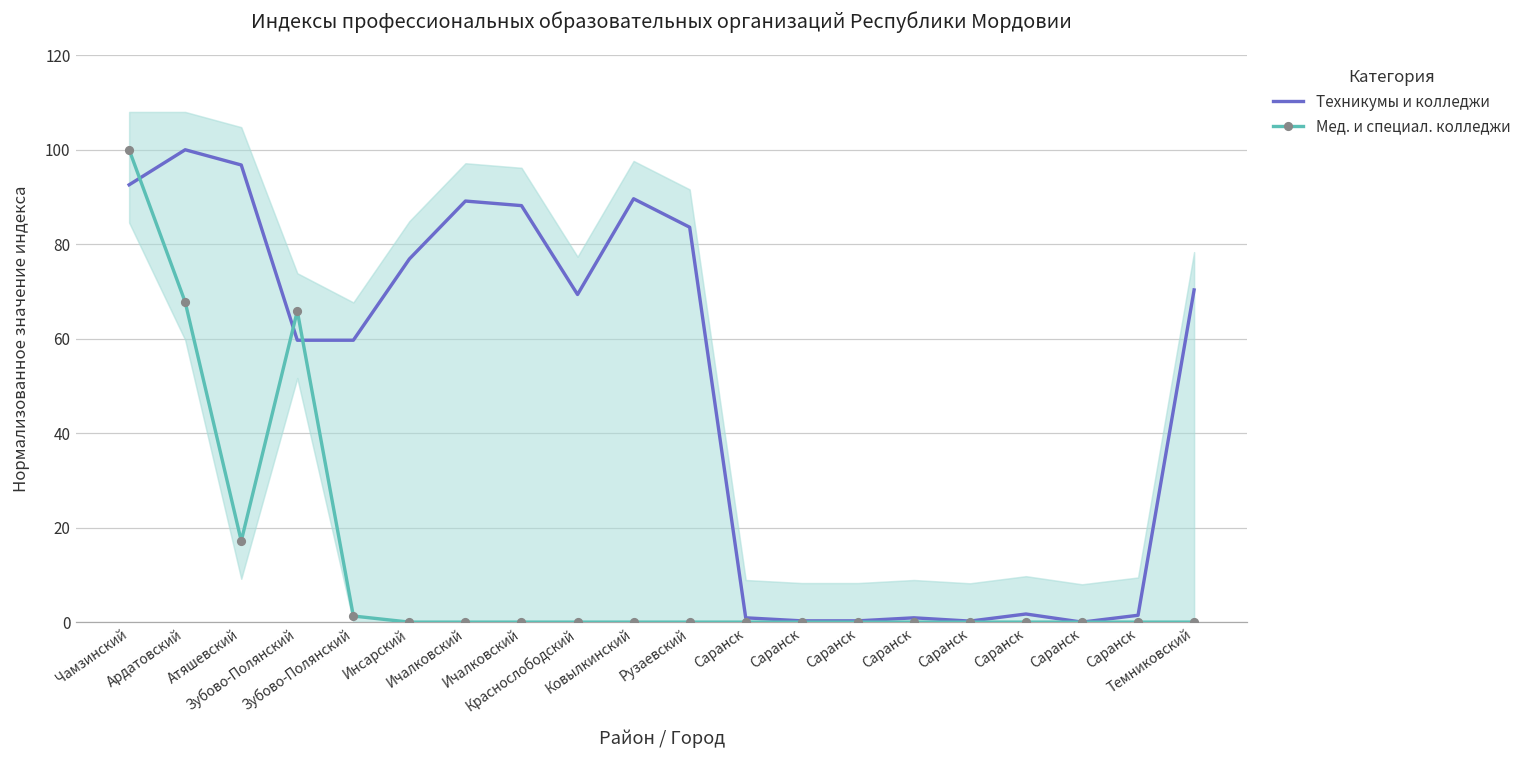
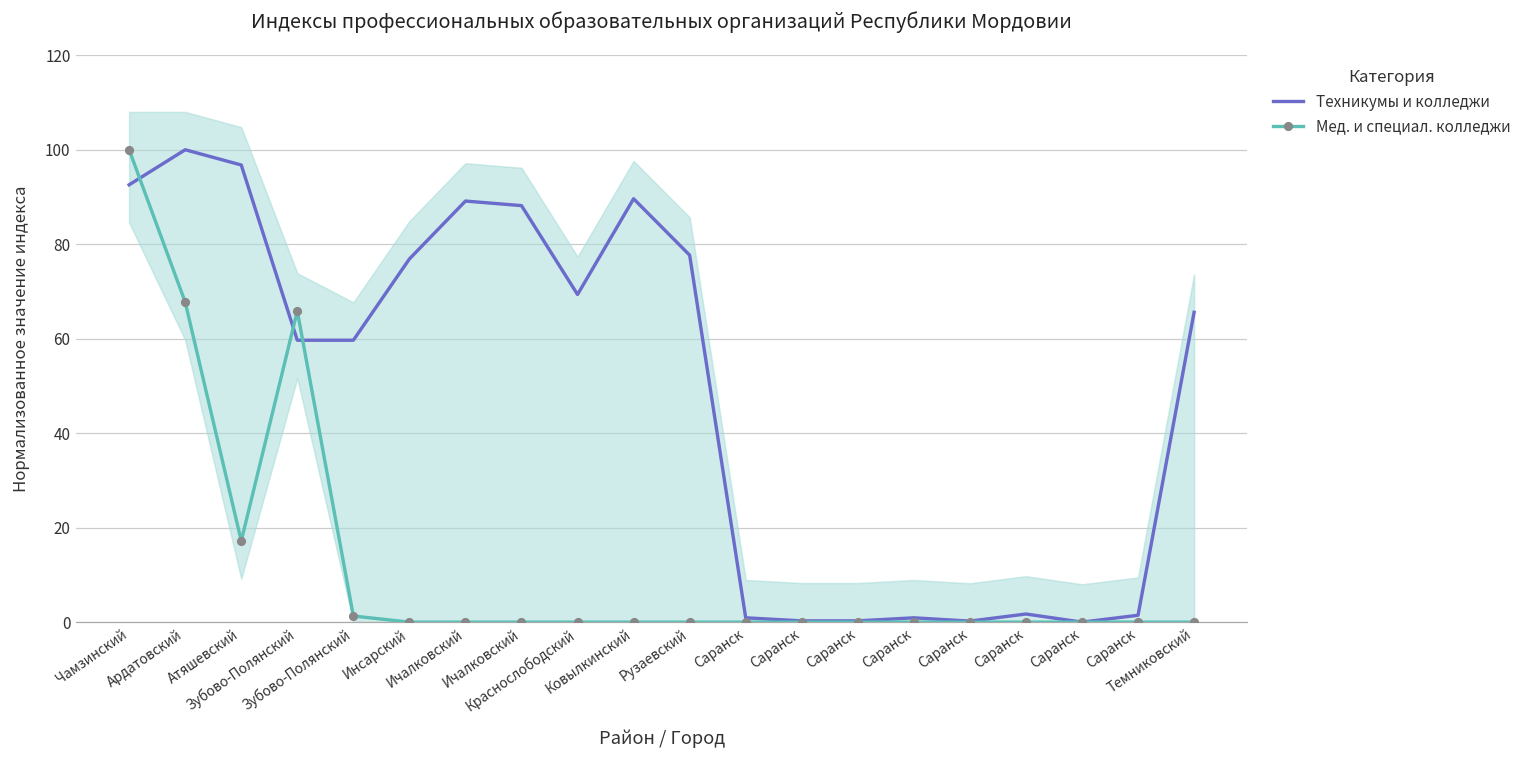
  {
    "Техникумы и колледжи": {
      "Чамзинский": 93,
      "Ардатовский": 100,
      "Атяшевский": 97,
      "Инсарский": 77,
      "Краснослободский": 69,
      "Ковылкинский": 90,
-     "Рузаевский": 84,
-     "Темниковский": 70
+     "Рузаевский": 78,
+     "Темниковский": 66
    },
    "Мед. и специал. колледжи": {
      "Чамзинский": 100,
      "Ардатовский": 68,
      "Атяшевский": 17,
      "Инсарский": 0,
      "Краснослободский": 0,
      "Ковылкинский": 0,
      "Рузаевский": 0,
      "Темниковский": 0
    }
  }
